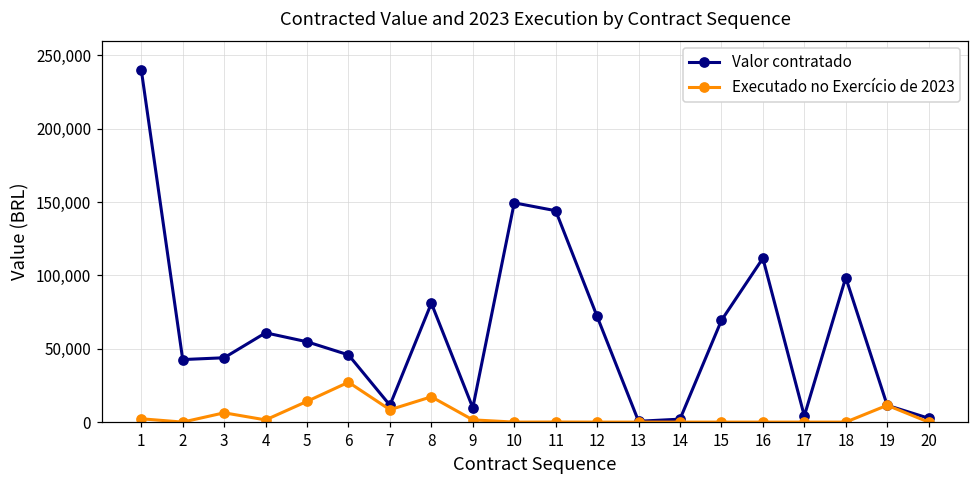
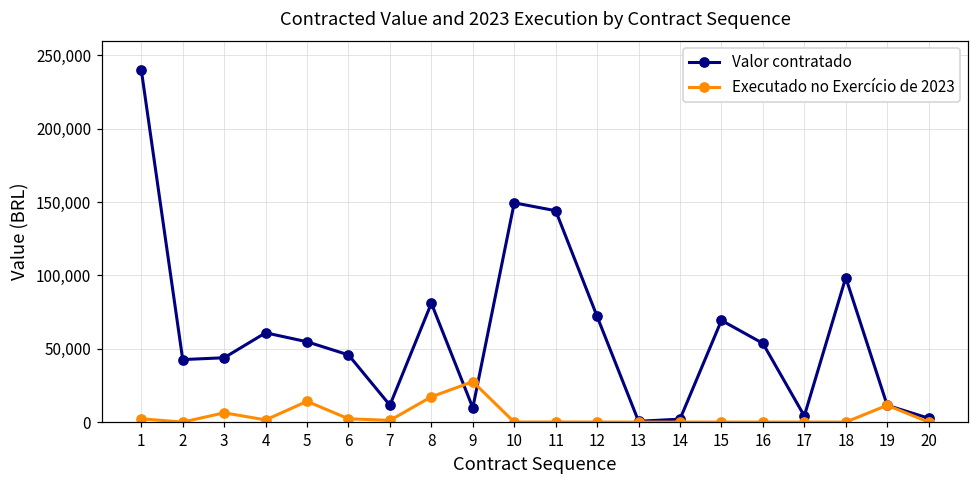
  {
    "Valor contratado": {
      "1": "240,000",
      "2": "43,000",
      "3": "44,000",
      "4": "61,000",
      "5": "55,000",
      "6": "46,000",
      "7": "11,000",
      "8": "81,000",
      "9": "10,000",
      "10": "149,000",
      "11": "144,000",
      "12": "72,000",
      "14": "2,000",
      "15": "69,000",
-     "16": "112,000",
+     "16": "54,000",
      "17": "4,000",
      "18": "98,000",
      "20": "3,000"
    },
    "Executado no Exercício de 2023": {
      "1": "2,000",
      "2": "0",
      "3": "6,000",
      "4": "1,000",
      "5": "14,000",
-     "6": "27,000",
-     "7": "8,000",
+     "6": "2,000",
+     "7": "1,000",
      "8": "17,000",
-     "9": "2,000",
+     "9": "28,000",
      "10": "0",
      "11": "0",
      "12": "0",
      "14": "0",
      "15": "0",
      "16": "0",
      "17": "0",
      "18": "0",
      "20": "0"
    }
  }
